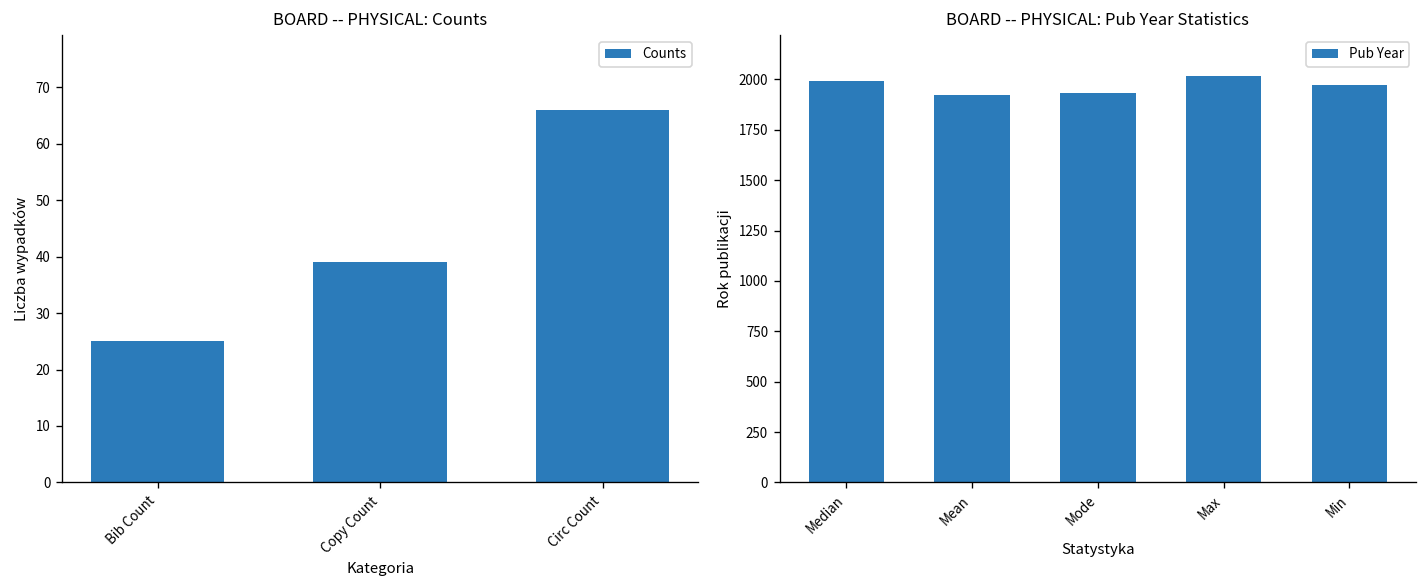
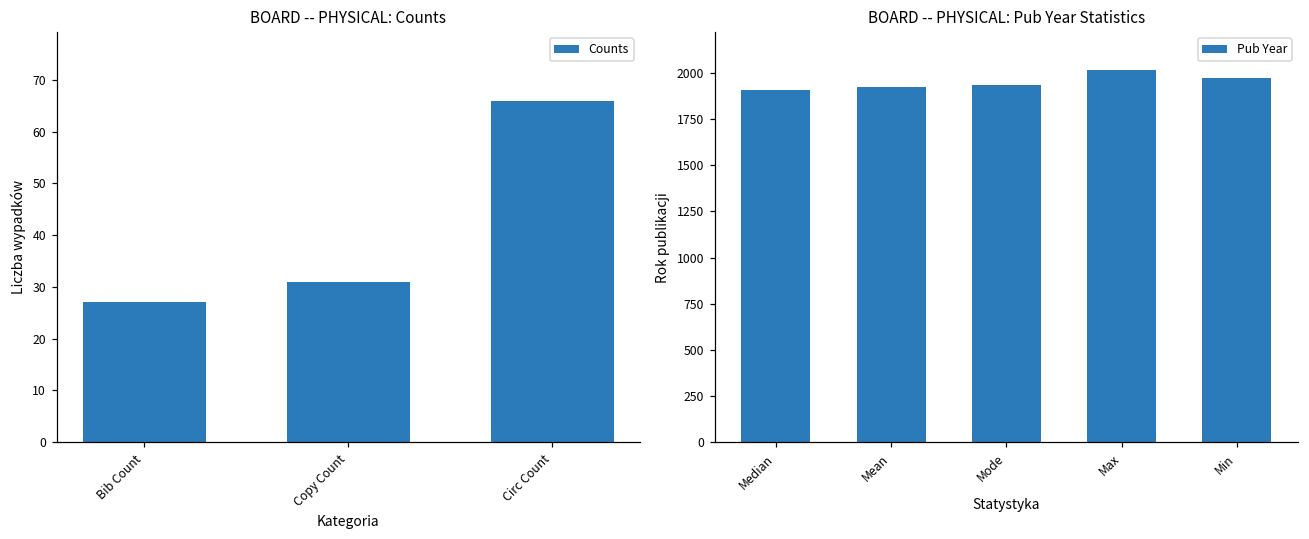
  {
    "BOARD -- PHYSICAL: Counts": {
-     "Bib Count": 25,
-     "Copy Count": 39,
+     "Bib Count": 27,
+     "Copy Count": 31,
      "Circ Count": 66
    },
    "BOARD -- PHYSICAL: Pub Year Statistics": {
-     "Median": 1990,
+     "Median": 1910,
      "Mean": 1930,
      "Mode": 1930,
      "Max": 2020,
      "Min": 1970
    }
  }
